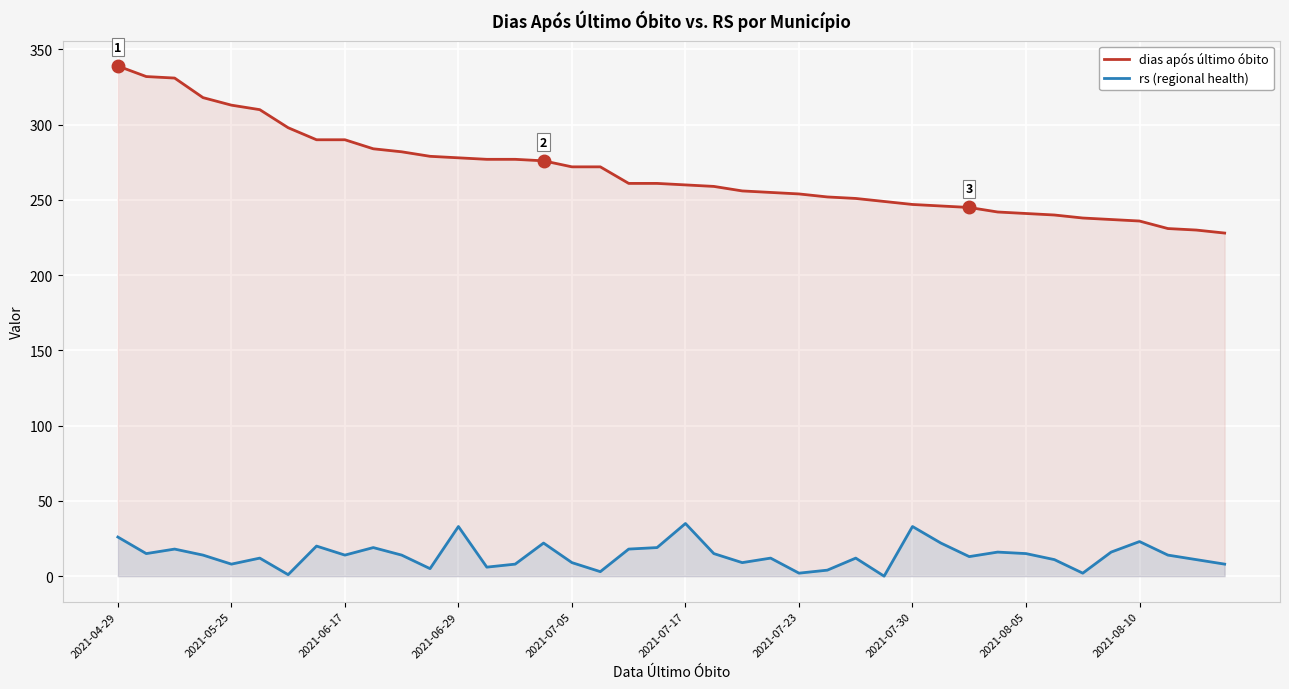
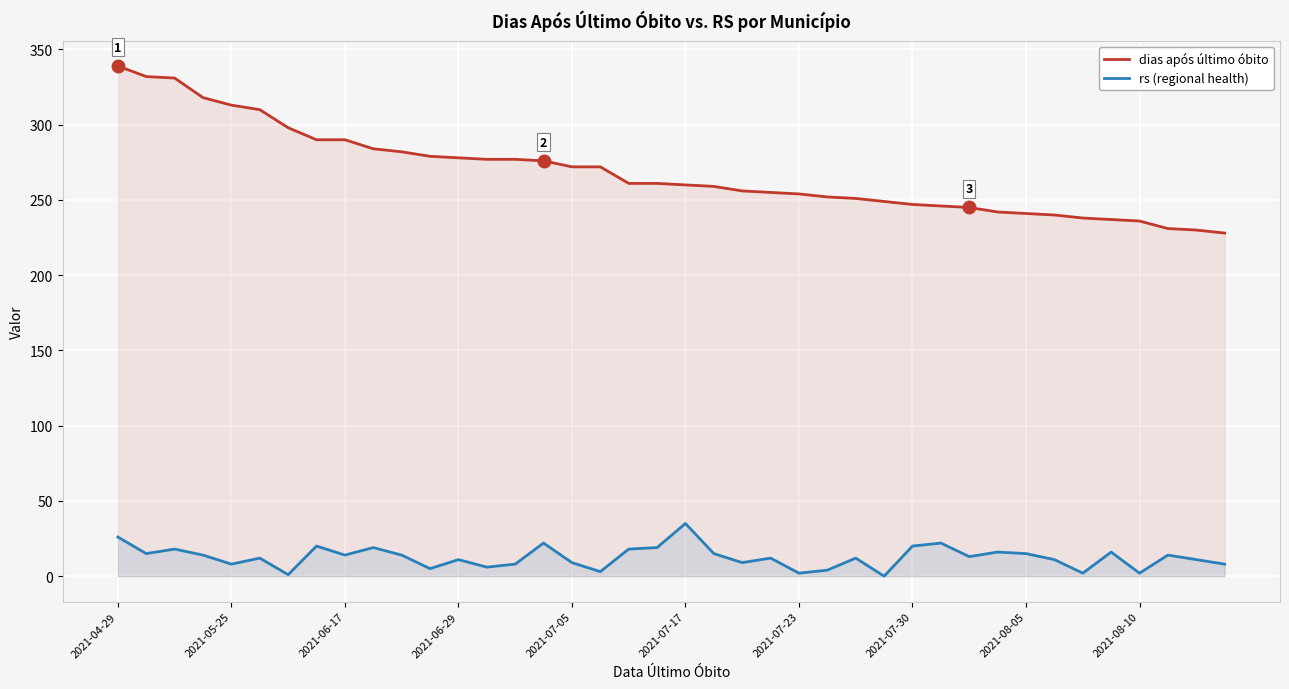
  {
    "rs (regional health)": {
      "2021-04-29": 26,
      "2021-05-25": 8,
-     "2021-06-29": 33,
+     "2021-06-29": 11,
      "2021-07-17": 35,
      "2021-07-23": 2,
-     "2021-07-30": 33,
+     "2021-07-30": 20,
      "2021-08-05": 15,
-     "2021-08-10": 23
+     "2021-08-10": 2
    }
  }
